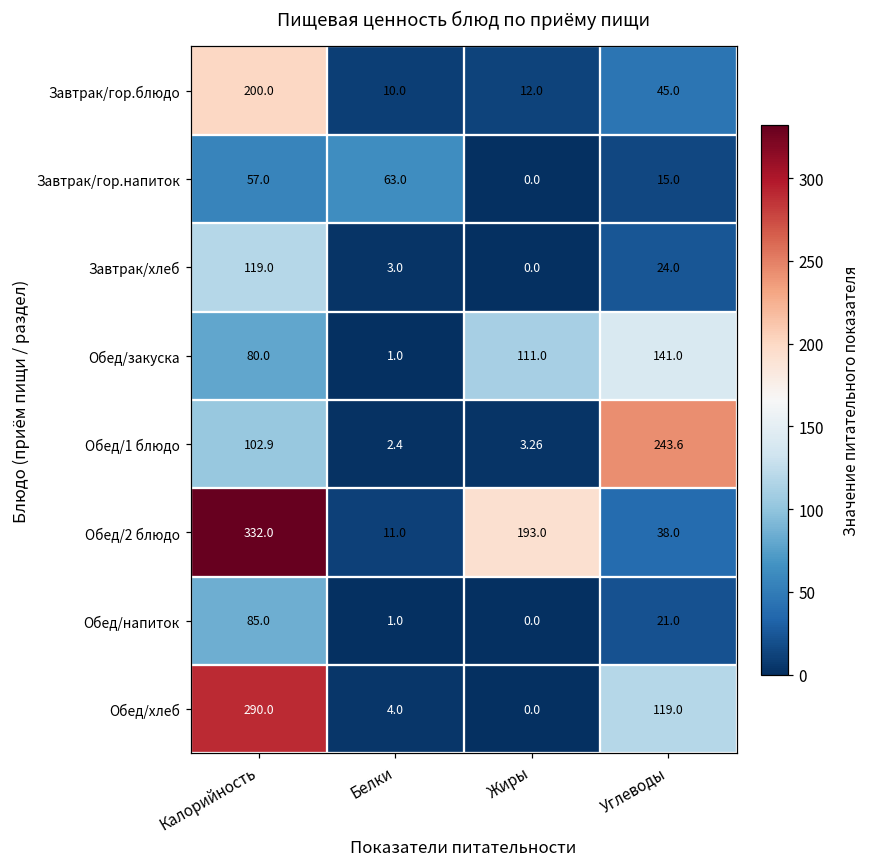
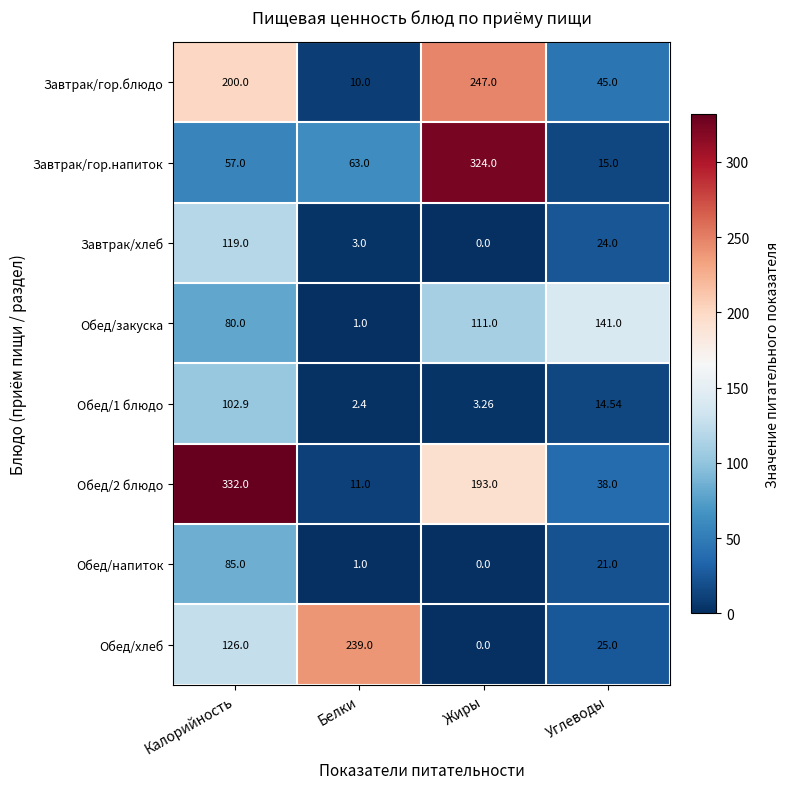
  {
    "Завтрак/гор.блюдо": {
      "Калорийность": 200.0,
      "Белки": 10.0,
-     "Жиры": 12.0,
+     "Жиры": 247.0,
      "Углеводы": 45.0
    },
    "Завтрак/гор.напиток": {
      "Калорийность": 57.0,
      "Белки": 63.0,
-     "Жиры": 0.0,
+     "Жиры": 324.0,
      "Углеводы": 15.0
    },
    "Завтрак/хлеб": {
      "Калорийность": 119.0,
      "Белки": 3.0,
      "Жиры": 0.0,
      "Углеводы": 24.0
    },
    "Обед/закуска": {
      "Калорийность": 80.0,
      "Белки": 1.0,
      "Жиры": 111.0,
      "Углеводы": 141.0
    },
    "Обед/1 блюдо": {
      "Калорийность": 102.9,
      "Белки": 2.4,
      "Жиры": 3.26,
-     "Углеводы": 243.6
+     "Углеводы": 14.54
    },
    "Обед/2 блюдо": {
      "Калорийность": 332.0,
      "Белки": 11.0,
      "Жиры": 193.0,
      "Углеводы": 38.0
    },
    "Обед/напиток": {
      "Калорийность": 85.0,
      "Белки": 1.0,
      "Жиры": 0.0,
      "Углеводы": 21.0
    },
    "Обед/хлеб": {
-     "Калорийность": 290.0,
-     "Белки": 4.0,
+     "Калорийность": 126.0,
+     "Белки": 239.0,
      "Жиры": 0.0,
-     "Углеводы": 119.0
+     "Углеводы": 25.0
    }
  }
